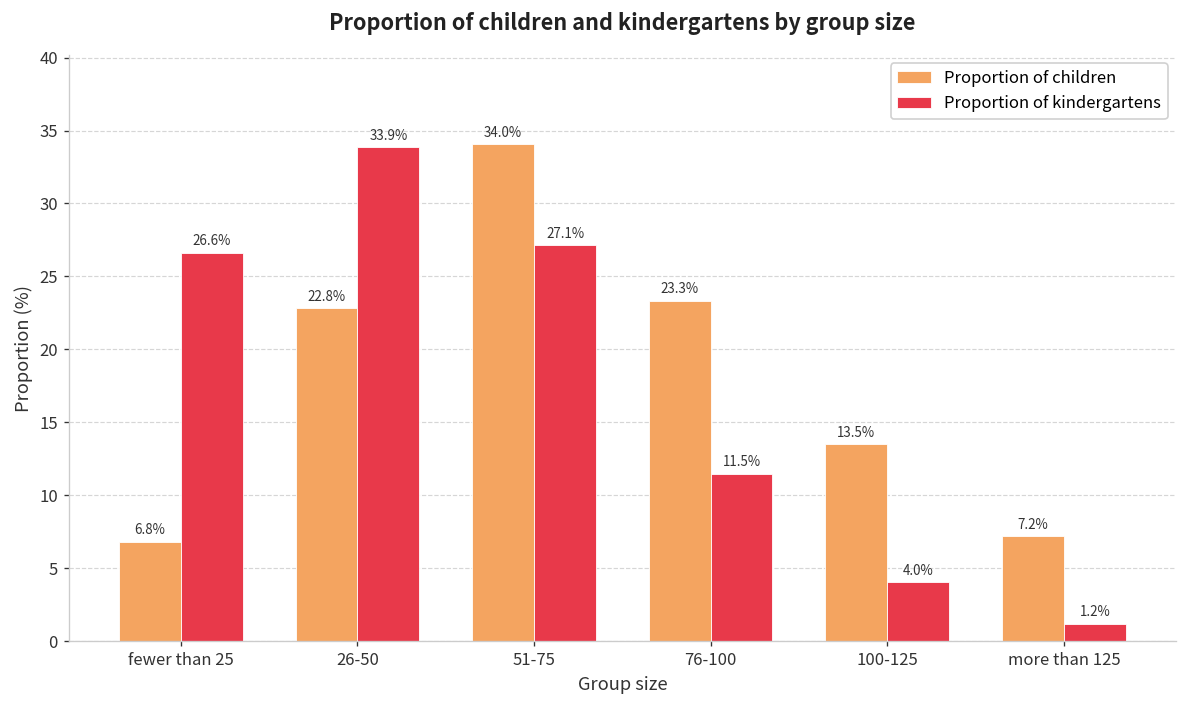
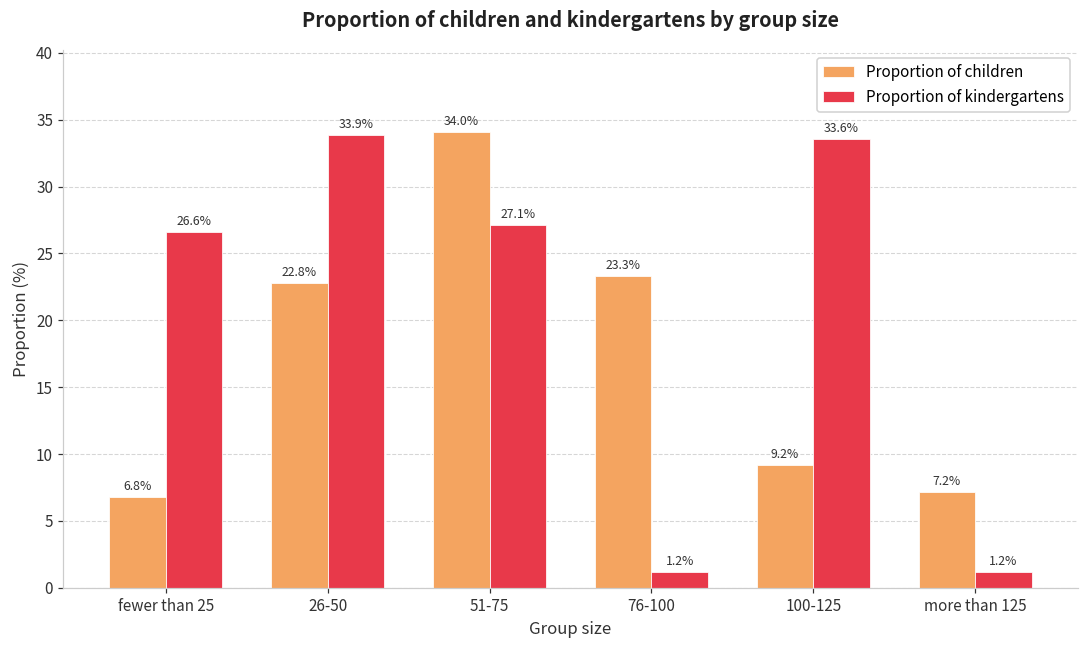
  {
    "Proportion of children": {
      "fewer than 25": "6.8%",
      "26-50": "22.8%",
      "51-75": "34.0%",
      "76-100": "23.3%",
-     "100-125": "13.5%",
+     "100-125": "9.2%",
      "more than 125": "7.2%"
    },
    "Proportion of kindergartens": {
      "fewer than 25": "26.6%",
      "26-50": "33.9%",
      "51-75": "27.1%",
-     "76-100": "11.5%",
-     "100-125": "4.0%",
+     "76-100": "1.2%",
+     "100-125": "33.6%",
      "more than 125": "1.2%"
    }
  }
